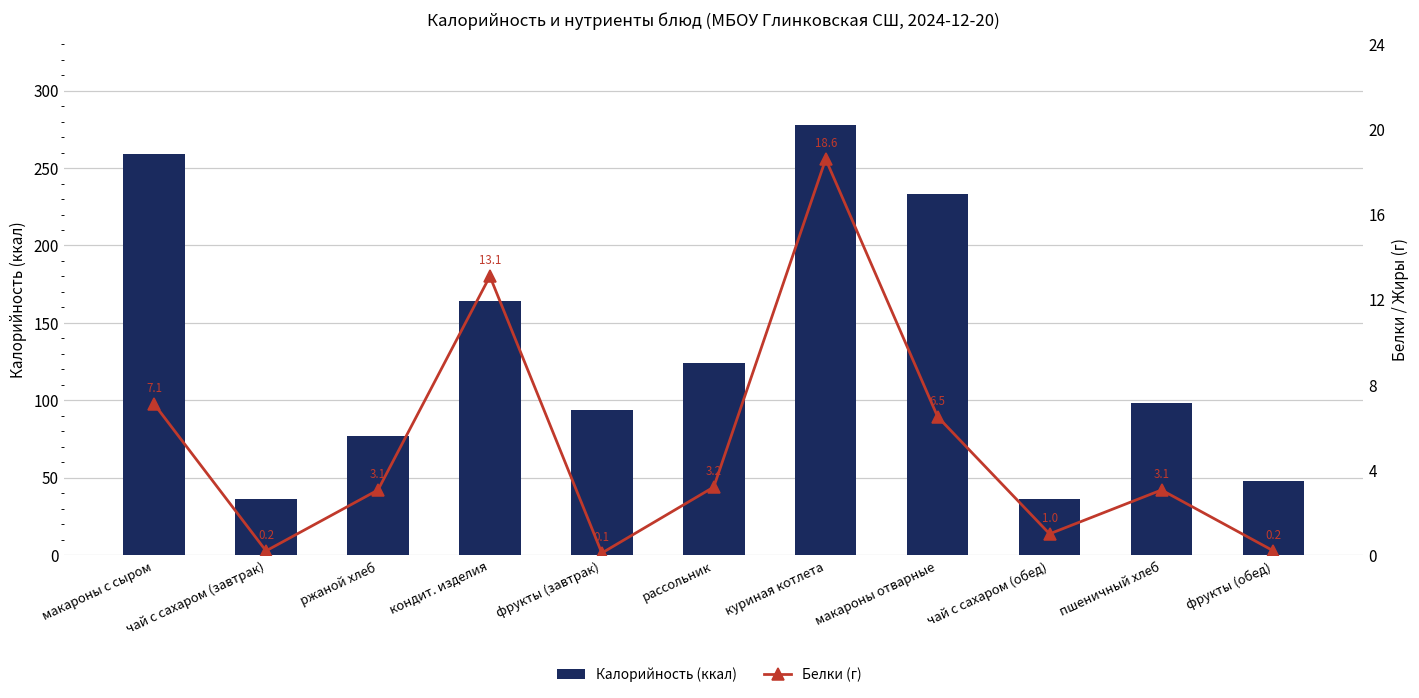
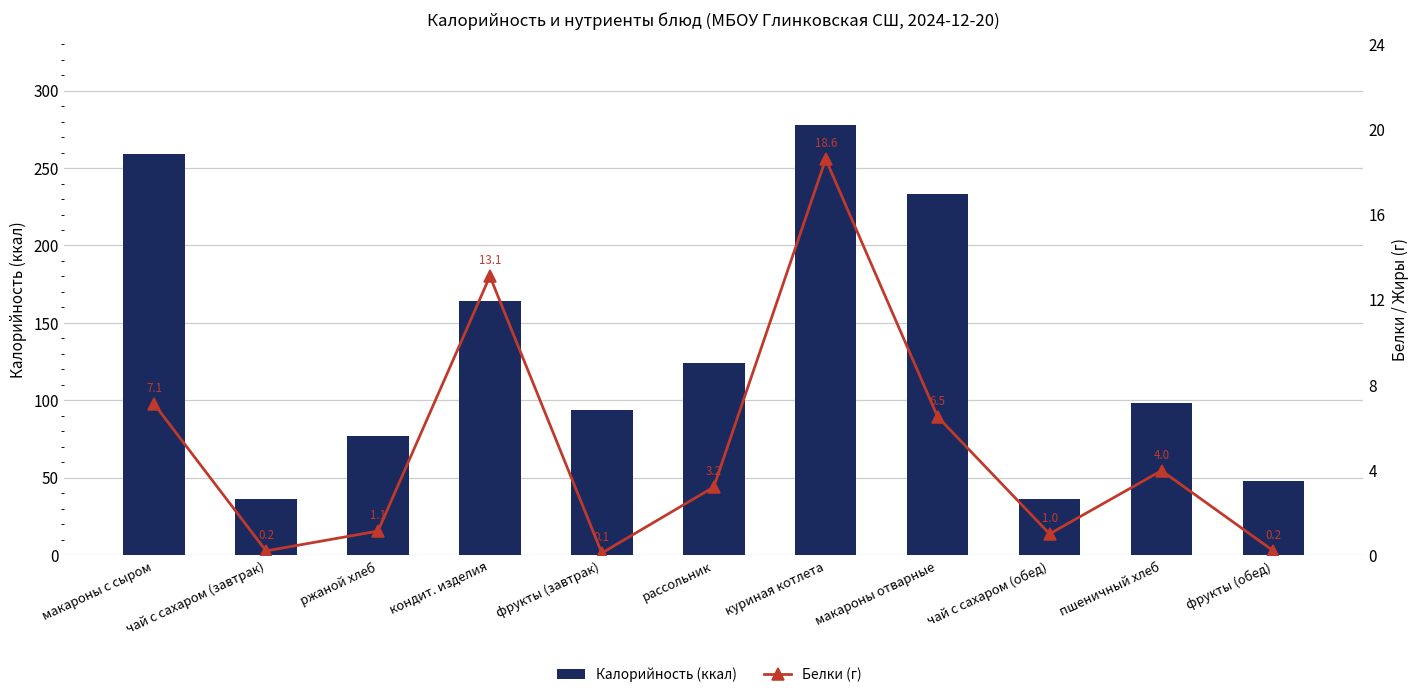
  {
    "Белки (г)": {
      "макароны с сыром": 7.1,
      "чай с сахаром (завтрак)": 0.2,
-     "ржаной хлеб": 3.1,
+     "ржаной хлеб": 1.1,
      "кондит. изделия": 13.1,
      "фрукты (завтрак)": 0.1,
      "рассольник": 3.2,
      "куриная котлета": 18.6,
      "макароны отварные": 6.5,
      "чай с сахаром (обед)": 1.0,
-     "пшеничный хлеб": 3.1,
+     "пшеничный хлеб": 4.0,
      "фрукты (обед)": 0.2
    }
  }
